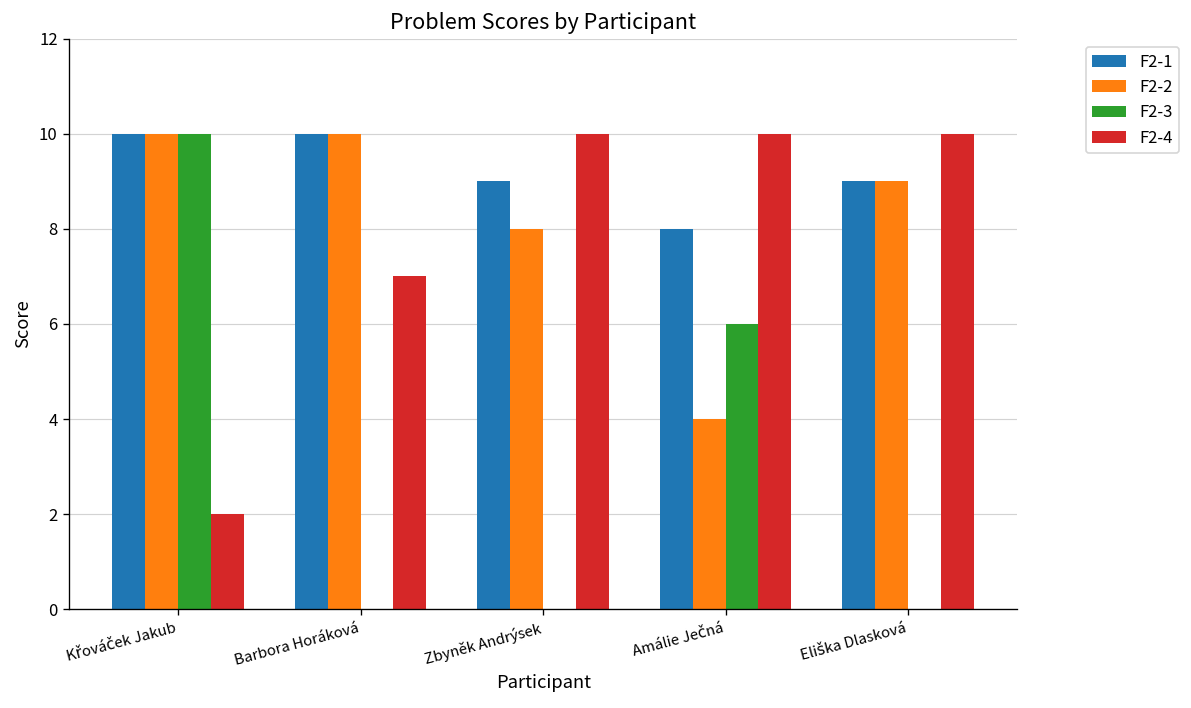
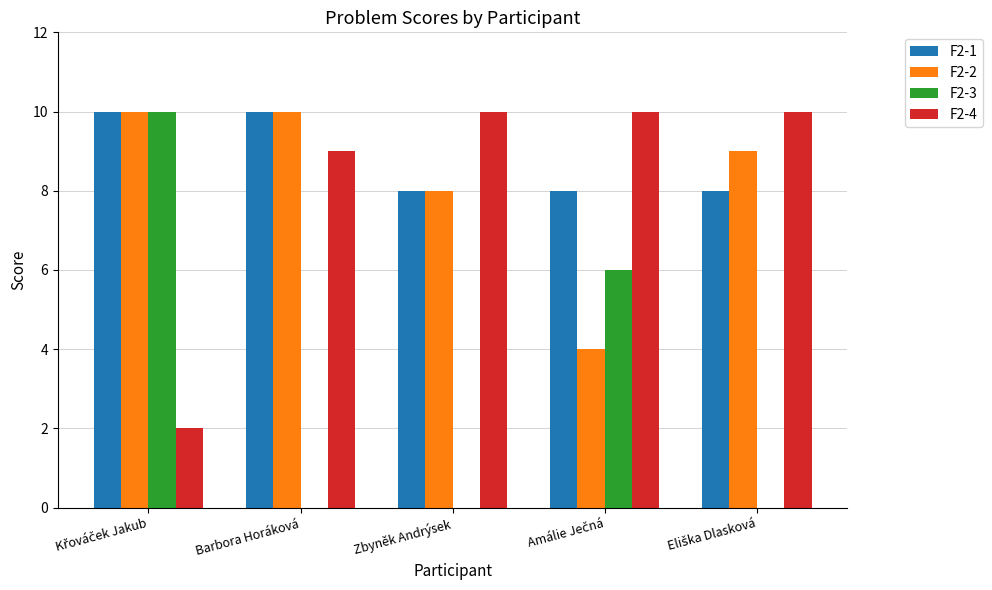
  {
    "F2-1": {
      "Křováček Jakub": 10,
      "Barbora Horáková": 10,
-     "Zbyněk Andrýsek": 9,
+     "Zbyněk Andrýsek": 8,
      "Amálie Ječná": 8,
-     "Eliška Dlasková": 9
+     "Eliška Dlasková": 8
    },
    "F2-2": {
      "Křováček Jakub": 10,
      "Barbora Horáková": 10,
      "Zbyněk Andrýsek": 8,
      "Amálie Ječná": 4,
      "Eliška Dlasková": 9
    },
    "F2-3": {
      "Křováček Jakub": 10,
      "Barbora Horáková": 0,
      "Zbyněk Andrýsek": 0,
      "Amálie Ječná": 6,
      "Eliška Dlasková": 0
    },
    "F2-4": {
      "Křováček Jakub": 2,
-     "Barbora Horáková": 7,
+     "Barbora Horáková": 9,
      "Zbyněk Andrýsek": 10,
      "Amálie Ječná": 10,
      "Eliška Dlasková": 10
    }
  }
